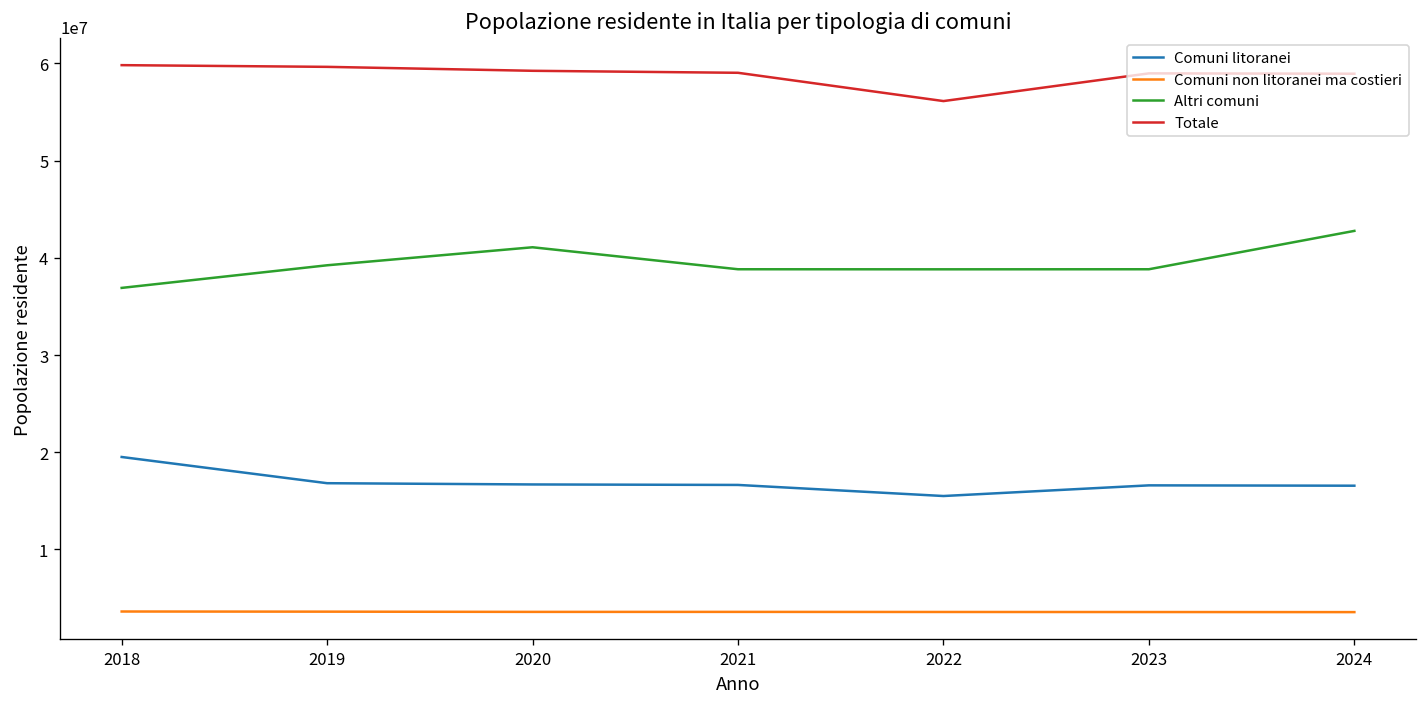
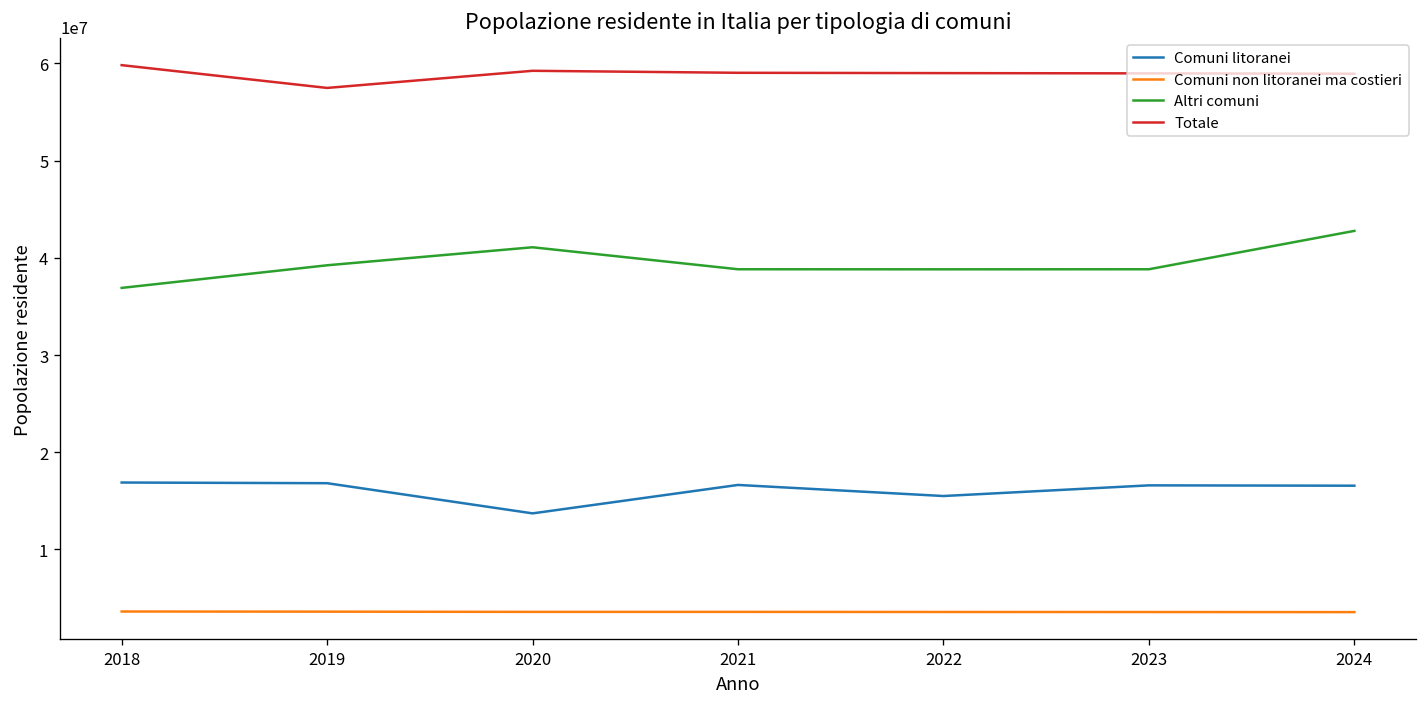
  {
    "Comuni litoranei": {
-     "2018": 20000000,
+     "2018": 17000000,
      "2019": 17000000,
-     "2020": 17000000,
+     "2020": 14000000,
      "2021": 17000000,
      "2022": 15000000,
      "2023": 17000000,
      "2024": 17000000
    },
    "Comuni non litoranei ma costieri": {
      "2018": 4000000,
      "2019": 4000000,
      "2020": 4000000,
      "2021": 4000000,
      "2022": 4000000,
      "2023": 4000000,
      "2024": 4000000
    },
    "Altri comuni": {
      "2018": 37000000,
      "2019": 39000000,
      "2020": 41000000,
      "2021": 39000000,
      "2022": 39000000,
      "2023": 39000000,
      "2024": 43000000
    },
    "Totale": {
      "2018": 60000000,
-     "2019": 60000000,
+     "2019": 57000000,
      "2020": 59000000,
      "2021": 59000000,
-     "2022": 56000000
+     "2022": 59000000
    }
  }
